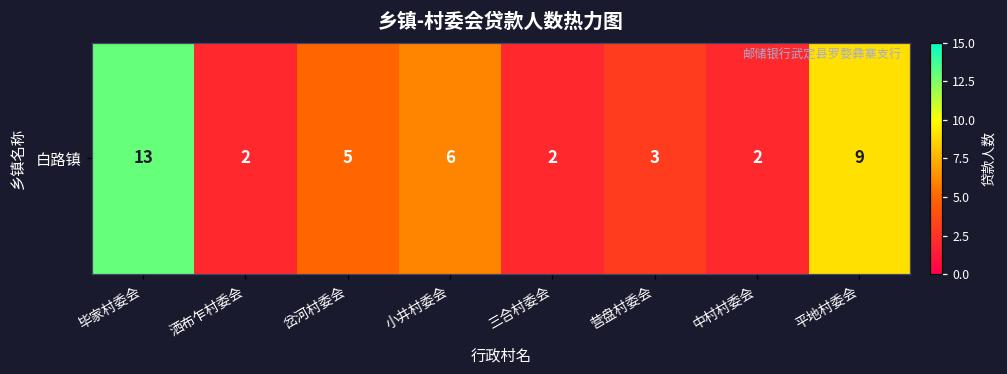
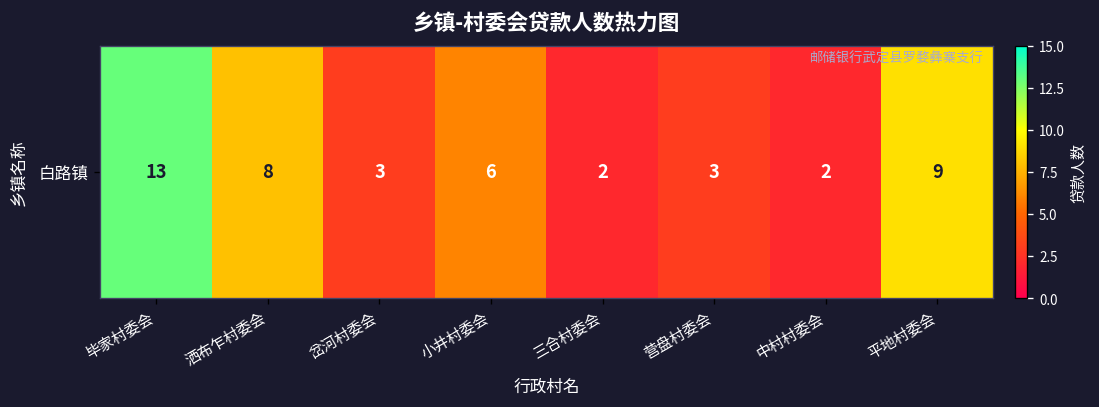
  {
    "白路镇": {
      "毕家村委会": 13,
-     "洒布乍村委会": 2,
-     "岔河村委会": 5,
+     "洒布乍村委会": 8,
+     "岔河村委会": 3,
      "小井村委会": 6,
      "三合村委会": 2,
      "营盘村委会": 3,
      "中村村委会": 2
    }
  }
